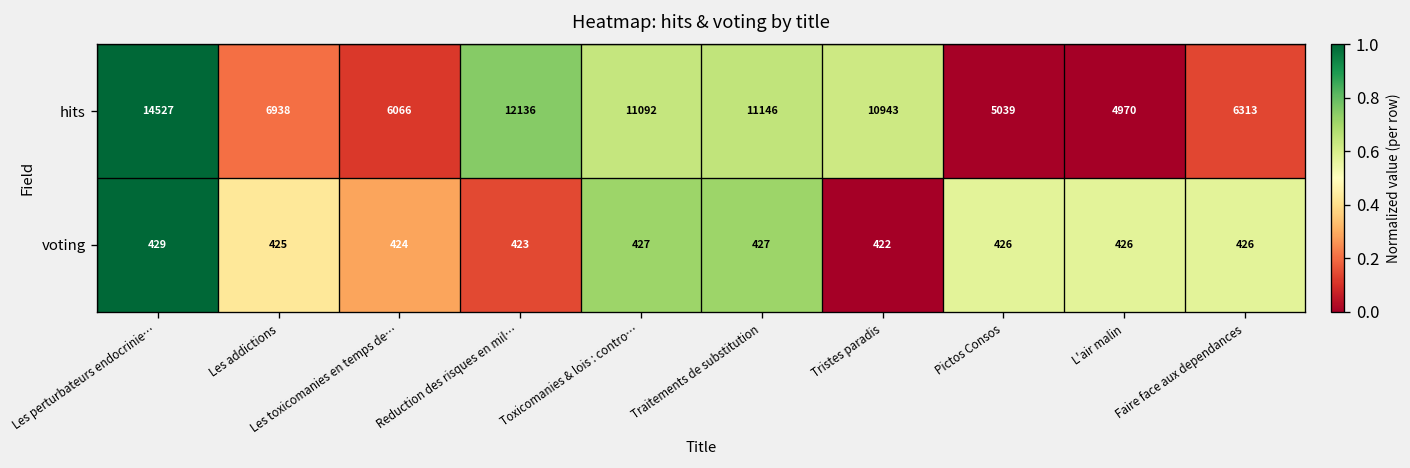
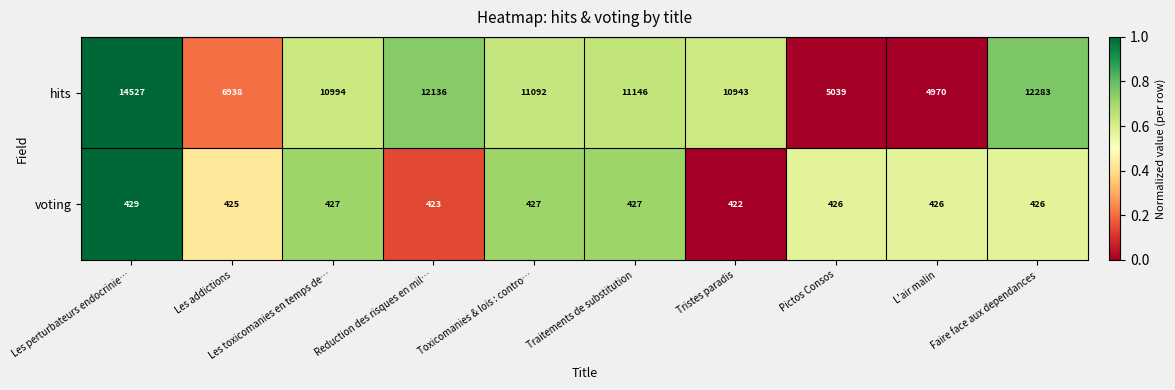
  {
    "hits": {
      "Les perturbateurs endocrinie…": 14527,
      "Les addictions": 6938,
-     "Les toxicomanies en temps de…": 6066,
+     "Les toxicomanies en temps de…": 10994,
      "Reduction des risques en mil…": 12136,
      "Toxicomanies & lois : contro…": 11092,
      "Traitements de substitution": 11146,
      "Tristes paradis": 10943,
      "Pictos Consos": 5039,
      "L'air malin": 4970,
-     "Faire face aux dependances": 6313
+     "Faire face aux dependances": 12283
    },
    "voting": {
      "Les perturbateurs endocrinie…": 429,
      "Les addictions": 425,
-     "Les toxicomanies en temps de…": 424,
+     "Les toxicomanies en temps de…": 427,
      "Reduction des risques en mil…": 423,
      "Toxicomanies & lois : contro…": 427,
      "Traitements de substitution": 427,
      "Tristes paradis": 422,
      "Pictos Consos": 426,
      "L'air malin": 426,
      "Faire face aux dependances": 426
    }
  }
